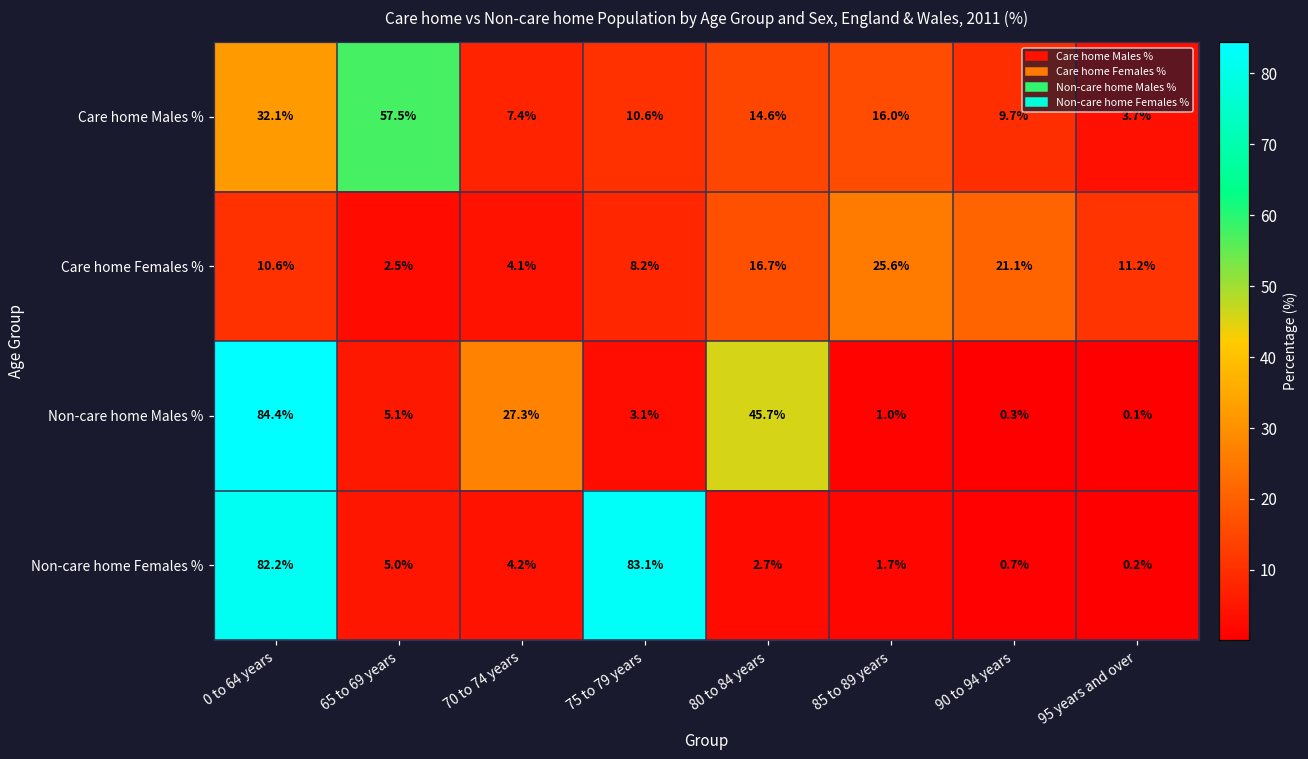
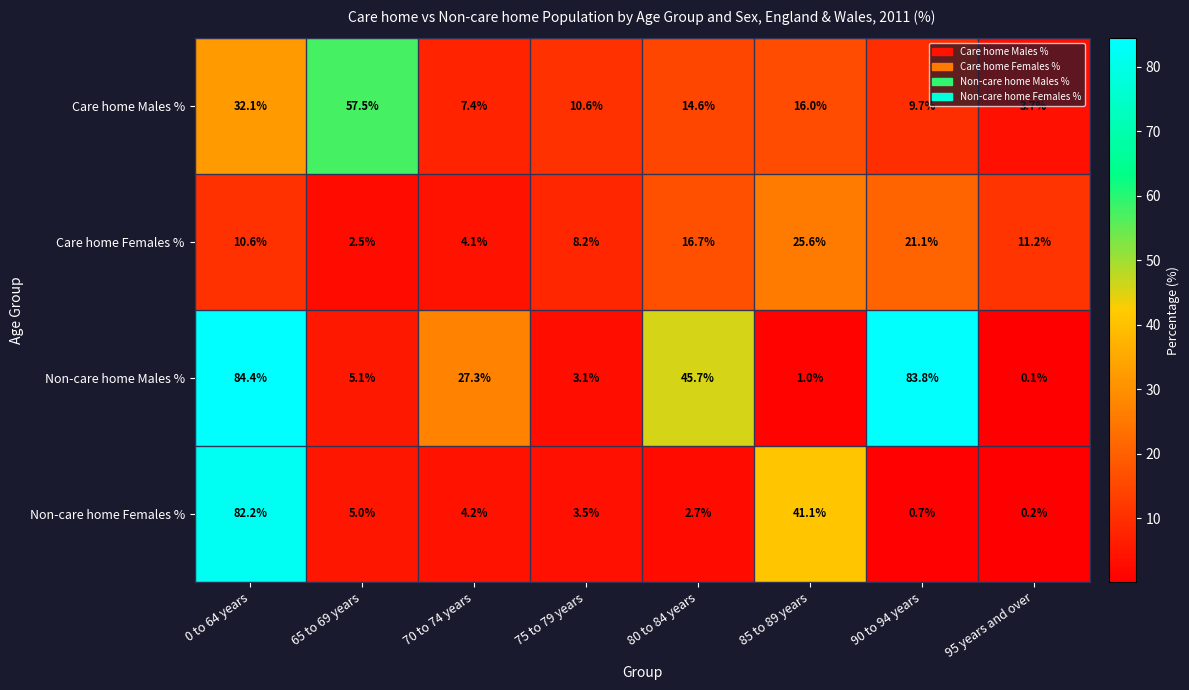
  {
    "Care home Males %": {
      "0 to 64 years": "32.1%",
      "65 to 69 years": "57.5%",
      "70 to 74 years": "7.4%",
      "75 to 79 years": "10.6%",
      "80 to 84 years": "14.6%",
      "85 to 89 years": "16.0%"
    },
    "Care home Females %": {
      "0 to 64 years": "10.6%",
      "65 to 69 years": "2.5%",
      "70 to 74 years": "4.1%",
      "75 to 79 years": "8.2%",
      "80 to 84 years": "16.7%",
      "85 to 89 years": "25.6%",
      "90 to 94 years": "21.1%",
      "95 years and over": "11.2%"
    },
    "Non-care home Males %": {
      "0 to 64 years": "84.4%",
      "65 to 69 years": "5.1%",
      "70 to 74 years": "27.3%",
      "75 to 79 years": "3.1%",
      "80 to 84 years": "45.7%",
      "85 to 89 years": "1.0%",
-     "90 to 94 years": "0.3%",
+     "90 to 94 years": "83.8%",
      "95 years and over": "0.1%"
    },
    "Non-care home Females %": {
      "0 to 64 years": "82.2%",
      "65 to 69 years": "5.0%",
      "70 to 74 years": "4.2%",
-     "75 to 79 years": "83.1%",
+     "75 to 79 years": "3.5%",
      "80 to 84 years": "2.7%",
-     "85 to 89 years": "1.7%",
+     "85 to 89 years": "41.1%",
      "90 to 94 years": "0.7%",
      "95 years and over": "0.2%"
    }
  }
